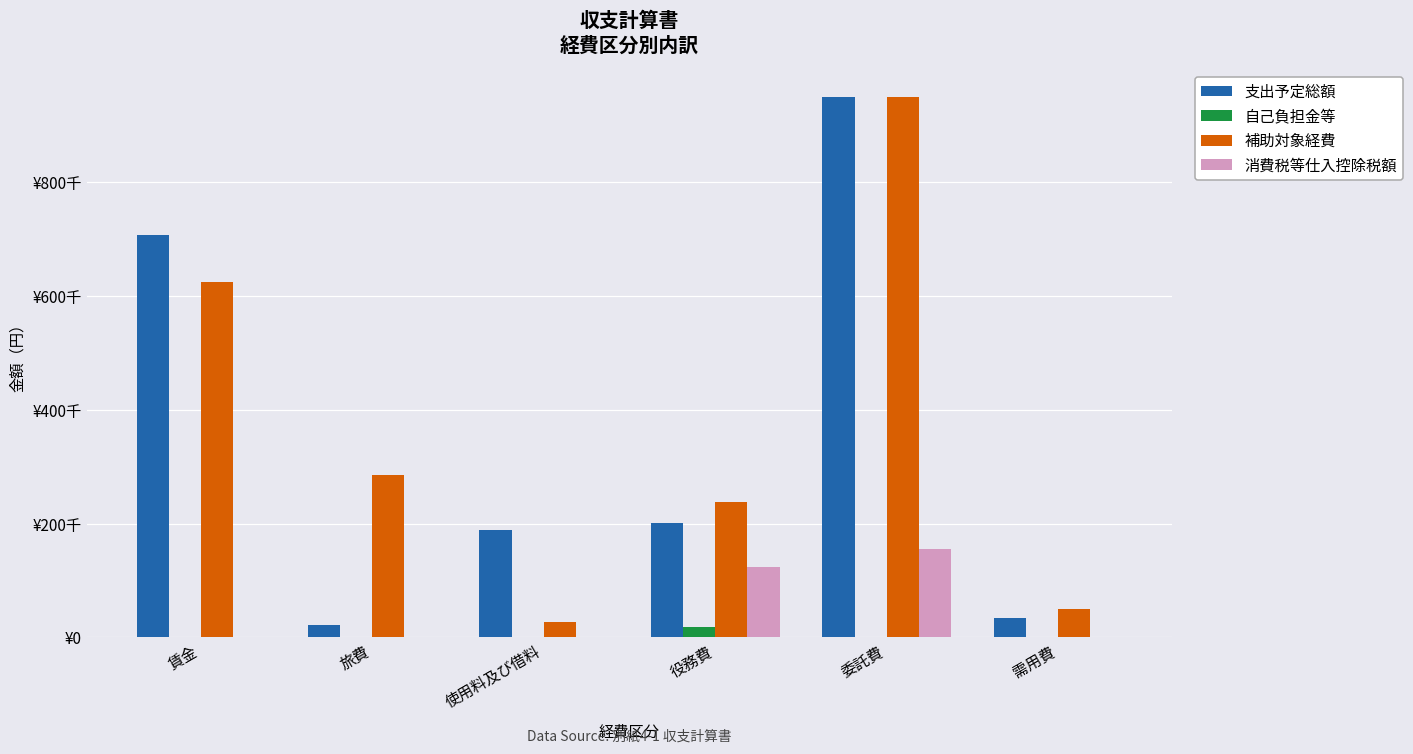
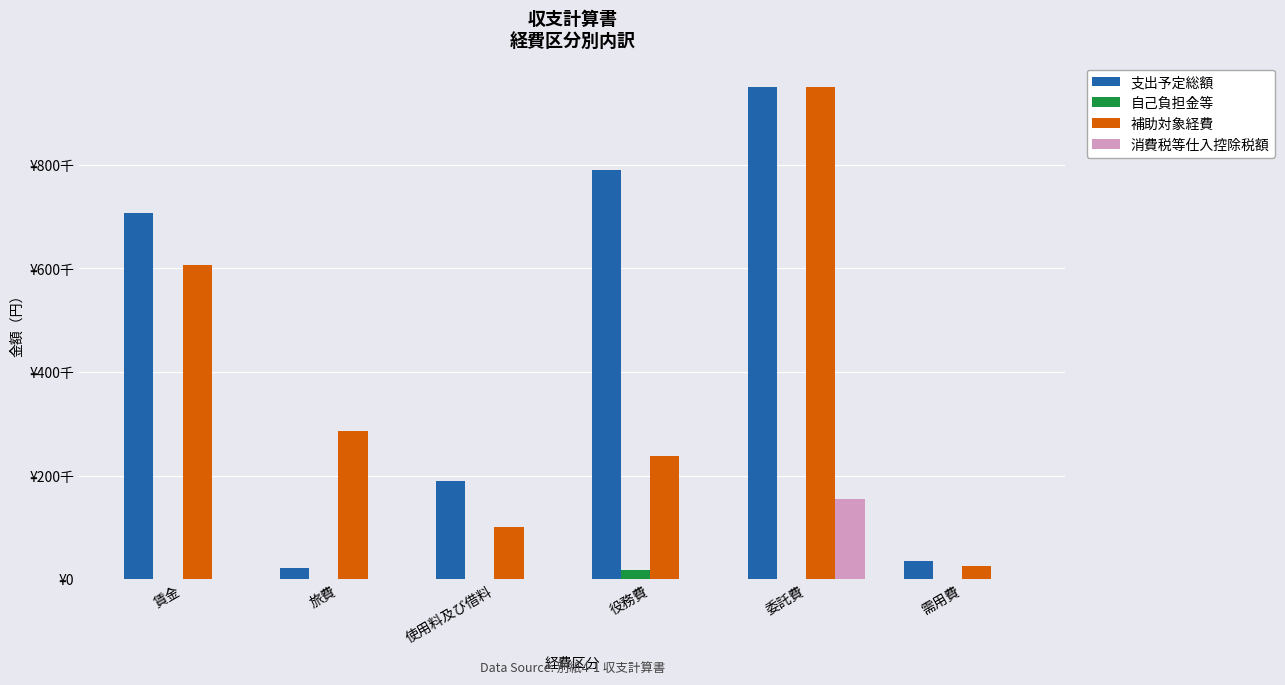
  {
    "支出予定総額": {
      "賃金": "¥710千",
      "旅費": "¥20千",
      "使用料及び借料": "¥190千",
-     "役務費": "¥200千",
+     "役務費": "¥790千",
      "委託費": "¥950千",
      "需用費": "¥30千"
    },
    "自己負担金等": {
      "賃金": "¥0千",
      "旅費": "¥0千",
      "使用料及び借料": "¥0千",
      "役務費": "¥20千",
      "委託費": "¥0千",
      "需用費": "¥0千"
    },
    "補助対象経費": {
-     "賃金": "¥620千",
+     "賃金": "¥610千",
      "旅費": "¥290千",
-     "使用料及び借料": "¥30千",
+     "使用料及び借料": "¥100千",
      "役務費": "¥240千",
      "委託費": "¥950千",
-     "需用費": "¥50千"
+     "需用費": "¥20千"
    },
    "消費税等仕入控除税額": {
      "賃金": "¥0千",
      "旅費": "¥0千",
      "使用料及び借料": "¥0千",
-     "役務費": "¥120千",
+     "役務費": "¥0千",
      "委託費": "¥160千",
      "需用費": "¥0千"
    }
  }
